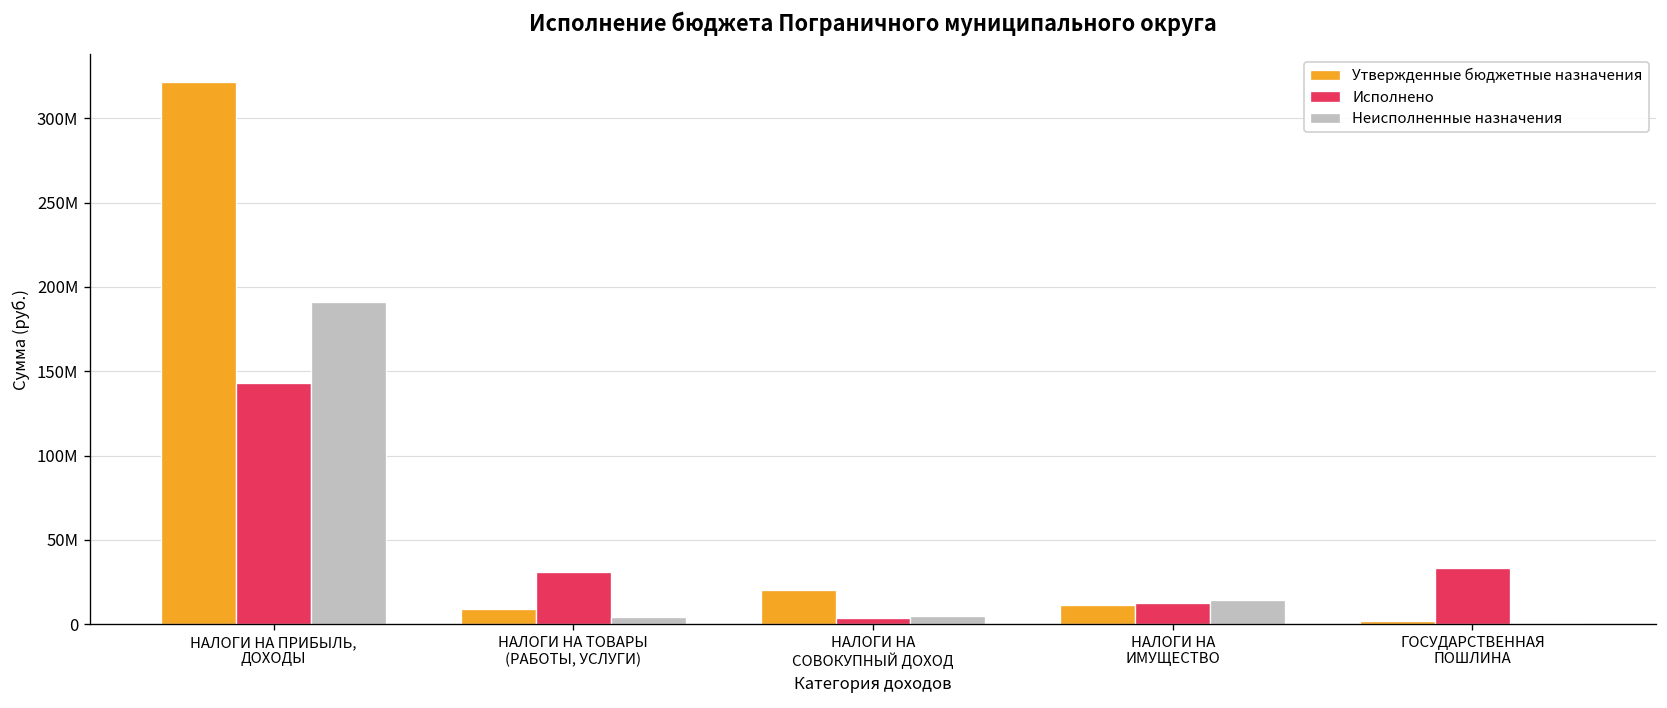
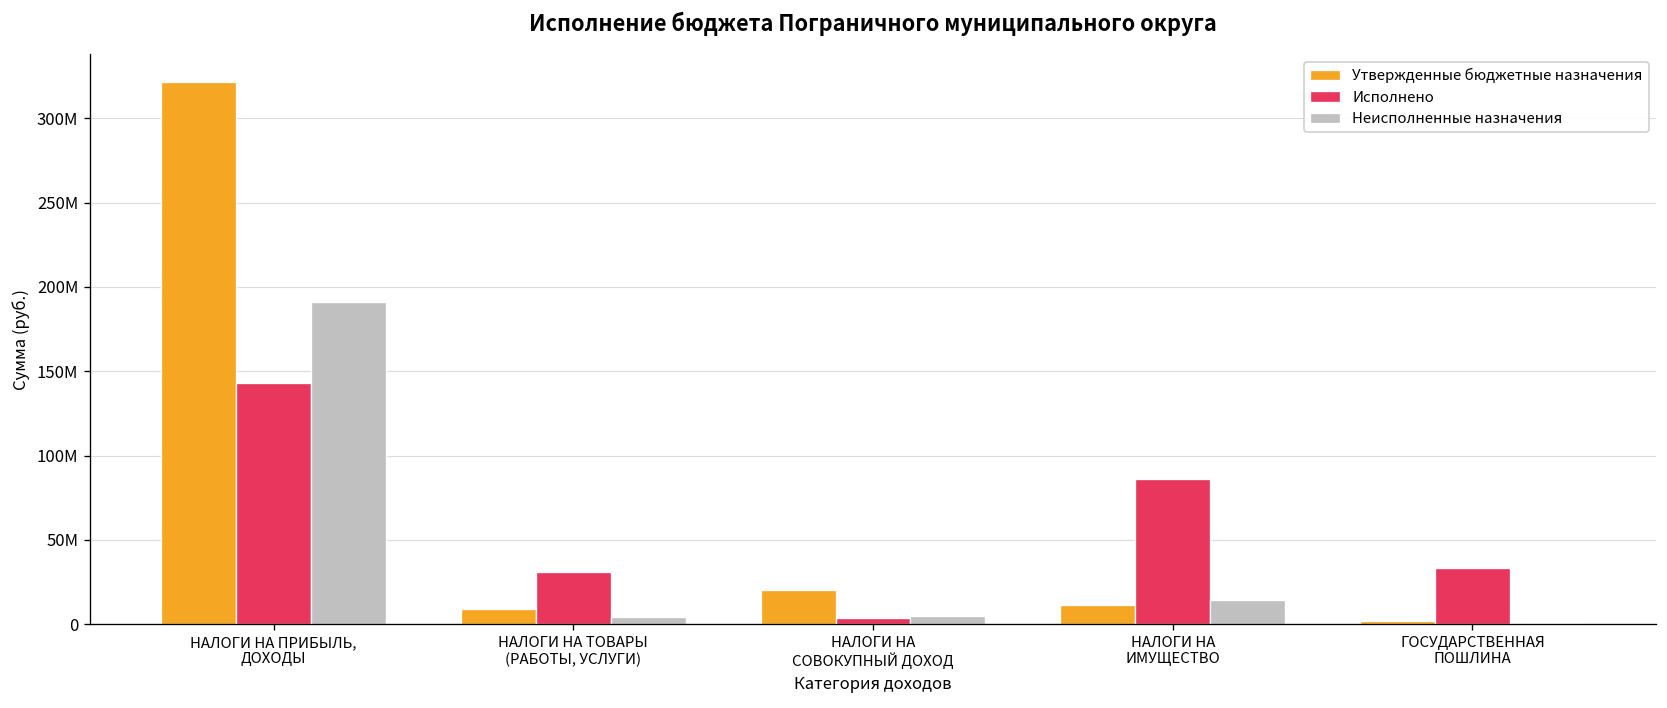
  {
    "Утвержденные бюджетные назначения": {
      "НАЛОГИ НА ПРИБЫЛЬ, ДОХОДЫ": 322000000,
      "НАЛОГИ НА ТОВАРЫ (РАБОТЫ, УСЛУГИ)": 9000000,
      "НАЛОГИ НА СОВОКУПНЫЙ ДОХОД": 21000000,
      "НАЛОГИ НА ИМУЩЕСТВО": 11000000,
      "ГОСУДАРСТВЕННАЯ ПОШЛИНА": 2000000
    },
    "Исполнено": {
      "НАЛОГИ НА ПРИБЫЛЬ, ДОХОДЫ": 143000000,
      "НАЛОГИ НА ТОВАРЫ (РАБОТЫ, УСЛУГИ)": 31000000,
      "НАЛОГИ НА СОВОКУПНЫЙ ДОХОД": 4000000,
-     "НАЛОГИ НА ИМУЩЕСТВО": 13000000,
+     "НАЛОГИ НА ИМУЩЕСТВО": 86000000,
      "ГОСУДАРСТВЕННАЯ ПОШЛИНА": 33000000
    },
    "Неисполненные назначения": {
      "НАЛОГИ НА ПРИБЫЛЬ, ДОХОДЫ": 191000000,
      "НАЛОГИ НА ТОВАРЫ (РАБОТЫ, УСЛУГИ)": 4000000,
      "НАЛОГИ НА СОВОКУПНЫЙ ДОХОД": 5000000,
      "НАЛОГИ НА ИМУЩЕСТВО": 15000000
    }
  }
